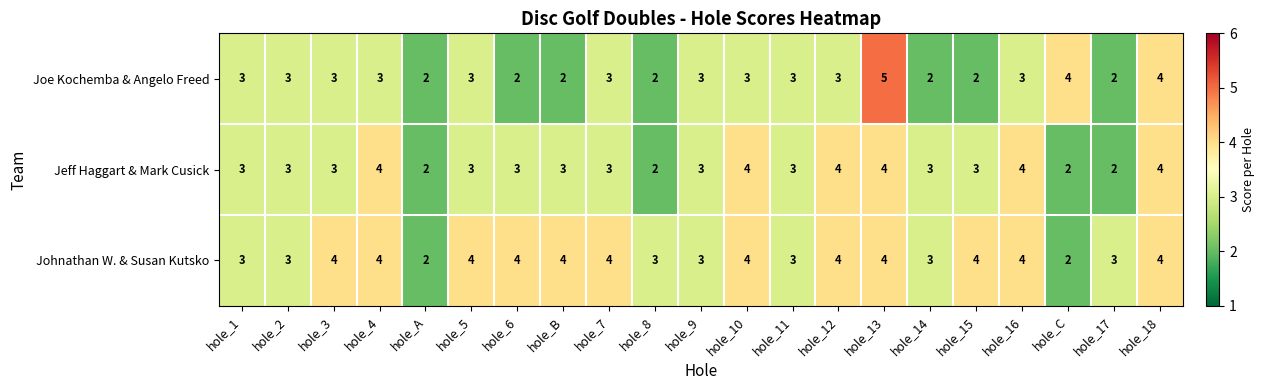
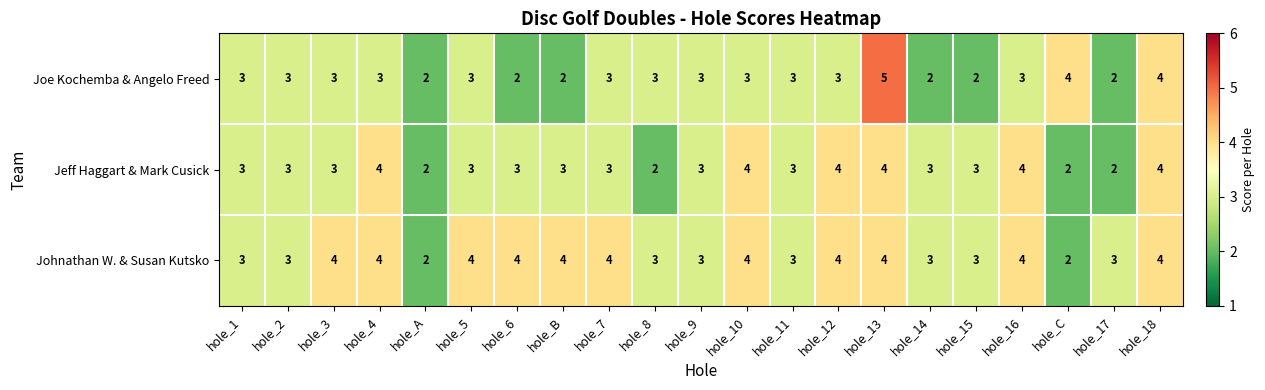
  {
    "Joe Kochemba & Angelo Freed": {
      "hole_1": 3,
      "hole_2": 3,
      "hole_3": 3,
      "hole_4": 3,
      "hole_A": 2,
      "hole_5": 3,
      "hole_6": 2,
      "hole_B": 2,
      "hole_7": 3,
-     "hole_8": 2,
+     "hole_8": 3,
      "hole_9": 3,
      "hole_10": 3,
      "hole_11": 3,
      "hole_12": 3,
      "hole_13": 5,
      "hole_14": 2,
      "hole_15": 2,
      "hole_16": 3,
      "hole_C": 4,
      "hole_17": 2,
      "hole_18": 4
    },
    "Jeff Haggart & Mark Cusick": {
      "hole_1": 3,
      "hole_2": 3,
      "hole_3": 3,
      "hole_4": 4,
      "hole_A": 2,
      "hole_5": 3,
      "hole_6": 3,
      "hole_B": 3,
      "hole_7": 3,
      "hole_8": 2,
      "hole_9": 3,
      "hole_10": 4,
      "hole_11": 3,
      "hole_12": 4,
      "hole_13": 4,
      "hole_14": 3,
      "hole_15": 3,
      "hole_16": 4,
      "hole_C": 2,
      "hole_17": 2,
      "hole_18": 4
    },
    "Johnathan W. & Susan Kutsko": {
      "hole_1": 3,
      "hole_2": 3,
      "hole_3": 4,
      "hole_4": 4,
      "hole_A": 2,
      "hole_5": 4,
      "hole_6": 4,
      "hole_B": 4,
      "hole_7": 4,
      "hole_8": 3,
      "hole_9": 3,
      "hole_10": 4,
      "hole_11": 3,
      "hole_12": 4,
      "hole_13": 4,
      "hole_14": 3,
-     "hole_15": 4,
+     "hole_15": 3,
      "hole_16": 4,
      "hole_C": 2,
      "hole_17": 3,
      "hole_18": 4
    }
  }
